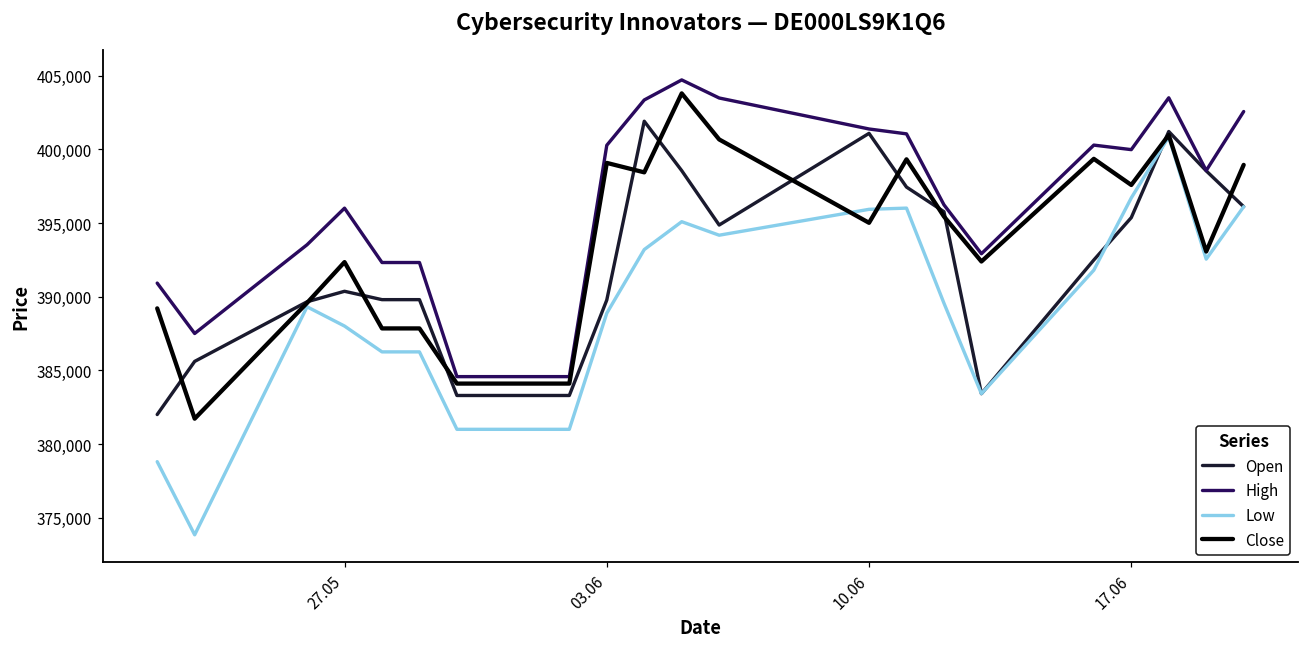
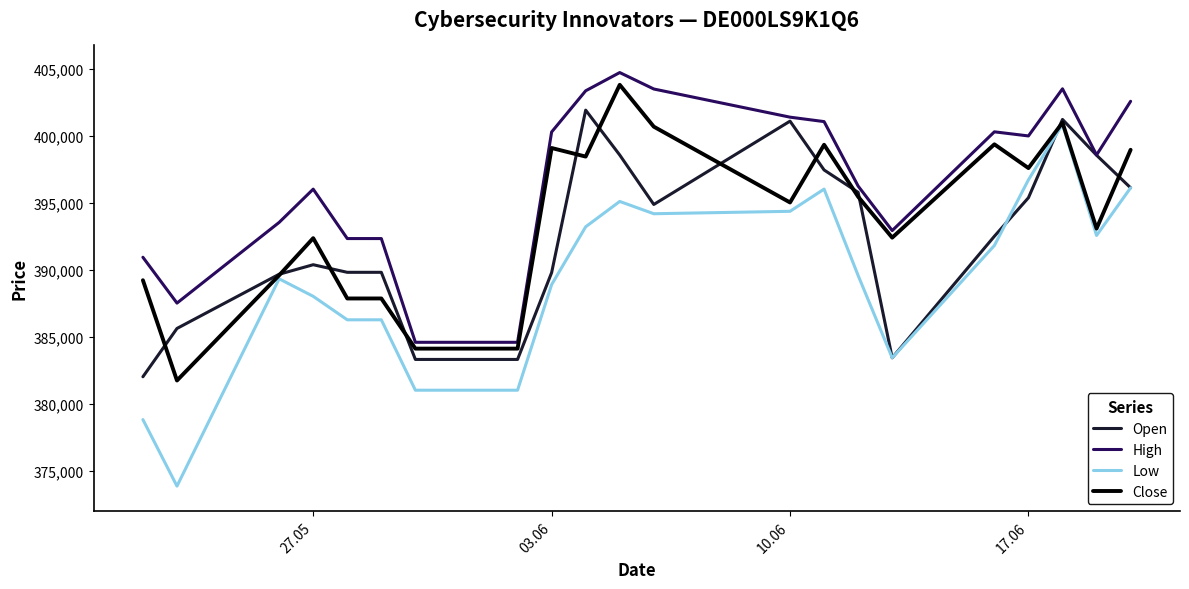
  {
    "Low": {
      "27.05": "388,000",
      "03.06": "388,900",
-     "10.06": "395,900",
+     "10.06": "394,400",
      "17.06": "396,700"
    }
  }
